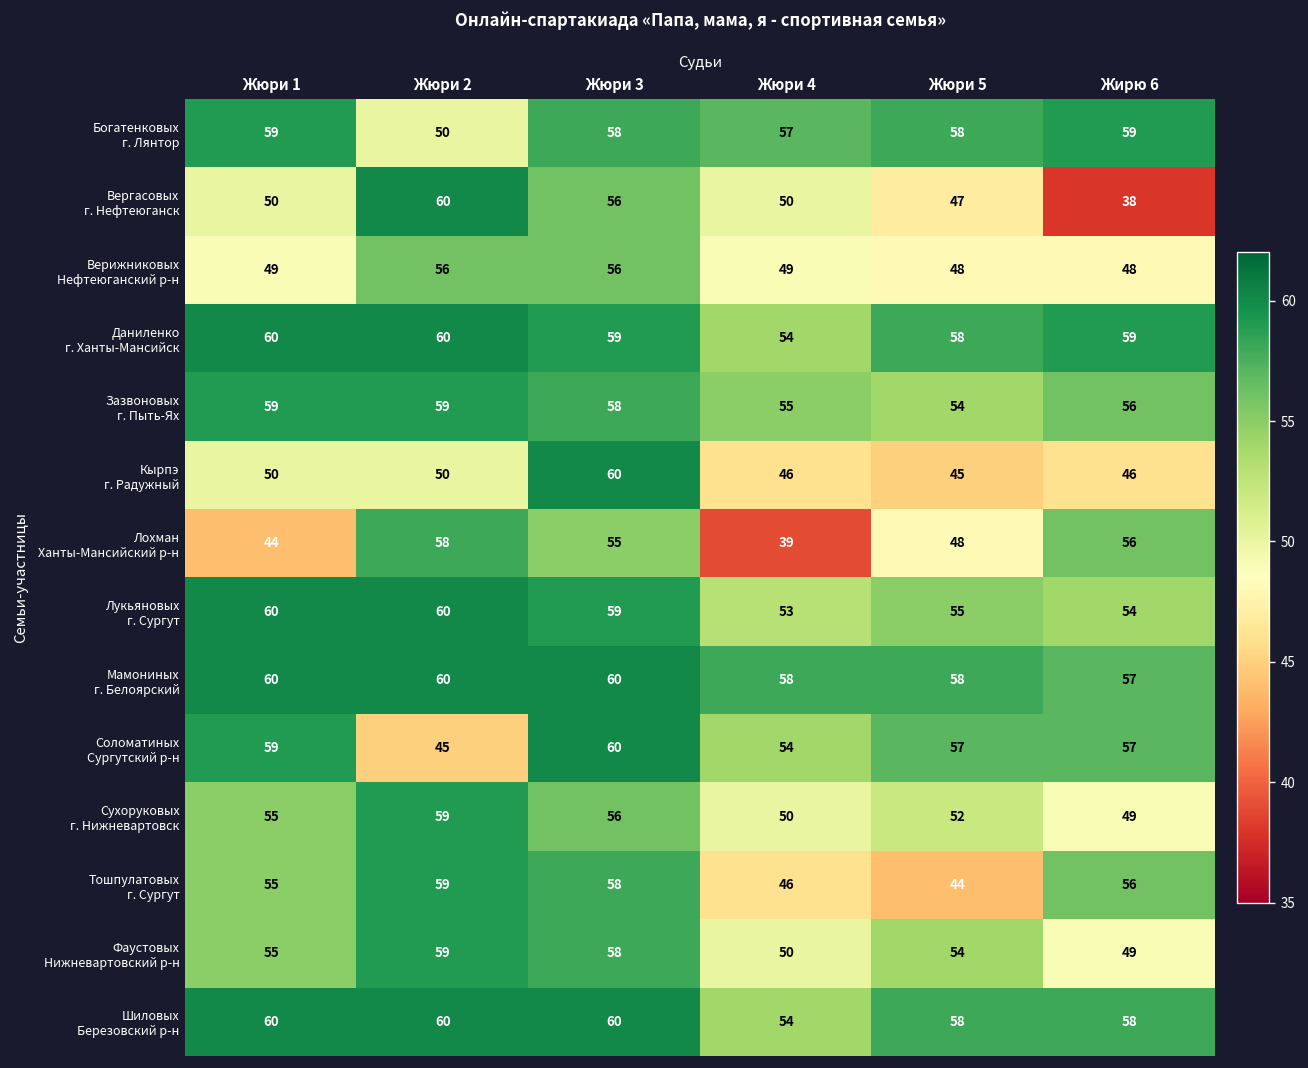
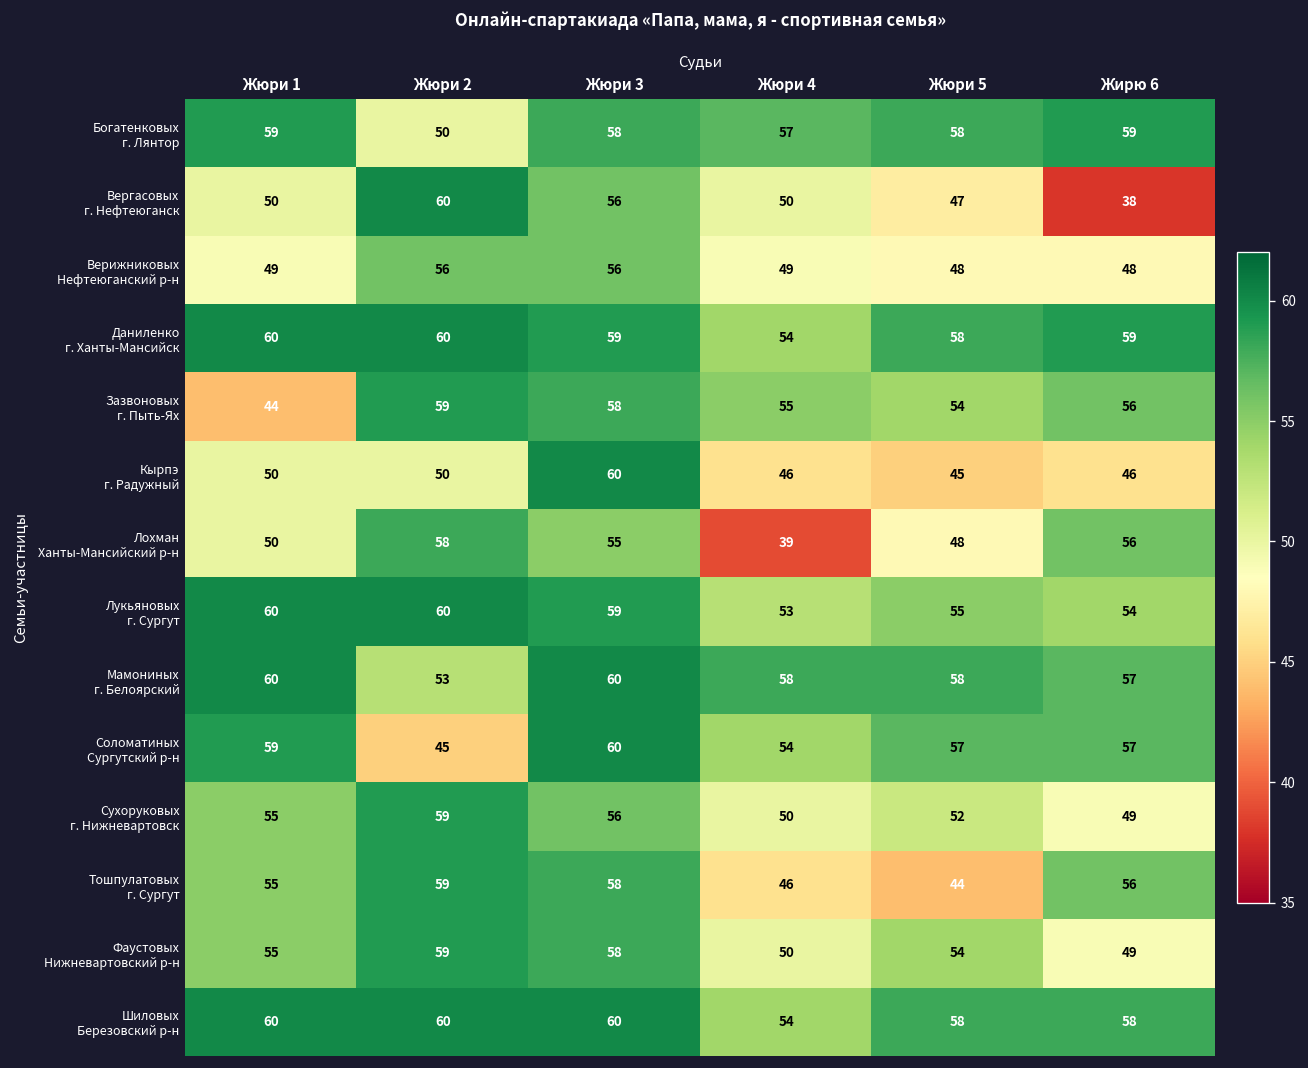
  {
    "Богатенковых г. Лянтор": {
      "Жюри 1": 59,
      "Жюри 2": 50,
      "Жюри 3": 58,
      "Жюри 4": 57,
      "Жюри 5": 58,
      "Жирю 6": 59
    },
    "Вергасовых г. Нефтеюганск": {
      "Жюри 1": 50,
      "Жюри 2": 60,
      "Жюри 3": 56,
      "Жюри 4": 50,
      "Жюри 5": 47,
      "Жирю 6": 38
    },
    "Верижниковых Нефтеюганский р-н": {
      "Жюри 1": 49,
      "Жюри 2": 56,
      "Жюри 3": 56,
      "Жюри 4": 49,
      "Жюри 5": 48,
      "Жирю 6": 48
    },
    "Даниленко г. Ханты-Мансийск": {
      "Жюри 1": 60,
      "Жюри 2": 60,
      "Жюри 3": 59,
      "Жюри 4": 54,
      "Жюри 5": 58,
      "Жирю 6": 59
    },
    "Зазвоновых г. Пыть-Ях": {
-     "Жюри 1": 59,
+     "Жюри 1": 44,
      "Жюри 2": 59,
      "Жюри 3": 58,
      "Жюри 4": 55,
      "Жюри 5": 54,
      "Жирю 6": 56
    },
    "Кырпэ г. Радужный": {
      "Жюри 1": 50,
      "Жюри 2": 50,
      "Жюри 3": 60,
      "Жюри 4": 46,
      "Жюри 5": 45,
      "Жирю 6": 46
    },
    "Лохман Ханты-Мансийский р-н": {
-     "Жюри 1": 44,
+     "Жюри 1": 50,
      "Жюри 2": 58,
      "Жюри 3": 55,
      "Жюри 4": 39,
      "Жюри 5": 48,
      "Жирю 6": 56
    },
    "Лукьяновых г. Сургут": {
      "Жюри 1": 60,
      "Жюри 2": 60,
      "Жюри 3": 59,
      "Жюри 4": 53,
      "Жюри 5": 55,
      "Жирю 6": 54
    },
    "Мамониных г. Белоярский": {
      "Жюри 1": 60,
-     "Жюри 2": 60,
+     "Жюри 2": 53,
      "Жюри 3": 60,
      "Жюри 4": 58,
      "Жюри 5": 58,
      "Жирю 6": 57
    },
    "Соломатиных Сургутский р-н": {
      "Жюри 1": 59,
      "Жюри 2": 45,
      "Жюри 3": 60,
      "Жюри 4": 54,
      "Жюри 5": 57,
      "Жирю 6": 57
    },
    "Сухоруковых г. Нижневартовск": {
      "Жюри 1": 55,
      "Жюри 2": 59,
      "Жюри 3": 56,
      "Жюри 4": 50,
      "Жюри 5": 52,
      "Жирю 6": 49
    },
    "Тошпулатовых г. Сургут": {
      "Жюри 1": 55,
      "Жюри 2": 59,
      "Жюри 3": 58,
      "Жюри 4": 46,
      "Жюри 5": 44,
      "Жирю 6": 56
    },
    "Фаустовых Нижневартовский р-н": {
      "Жюри 1": 55,
      "Жюри 2": 59,
      "Жюри 3": 58,
      "Жюри 4": 50,
      "Жюри 5": 54,
      "Жирю 6": 49
    },
    "Шиловых Березовский р-н": {
      "Жюри 1": 60,
      "Жюри 2": 60,
      "Жюри 3": 60,
      "Жюри 4": 54,
      "Жюри 5": 58,
      "Жирю 6": 58
    }
  }
